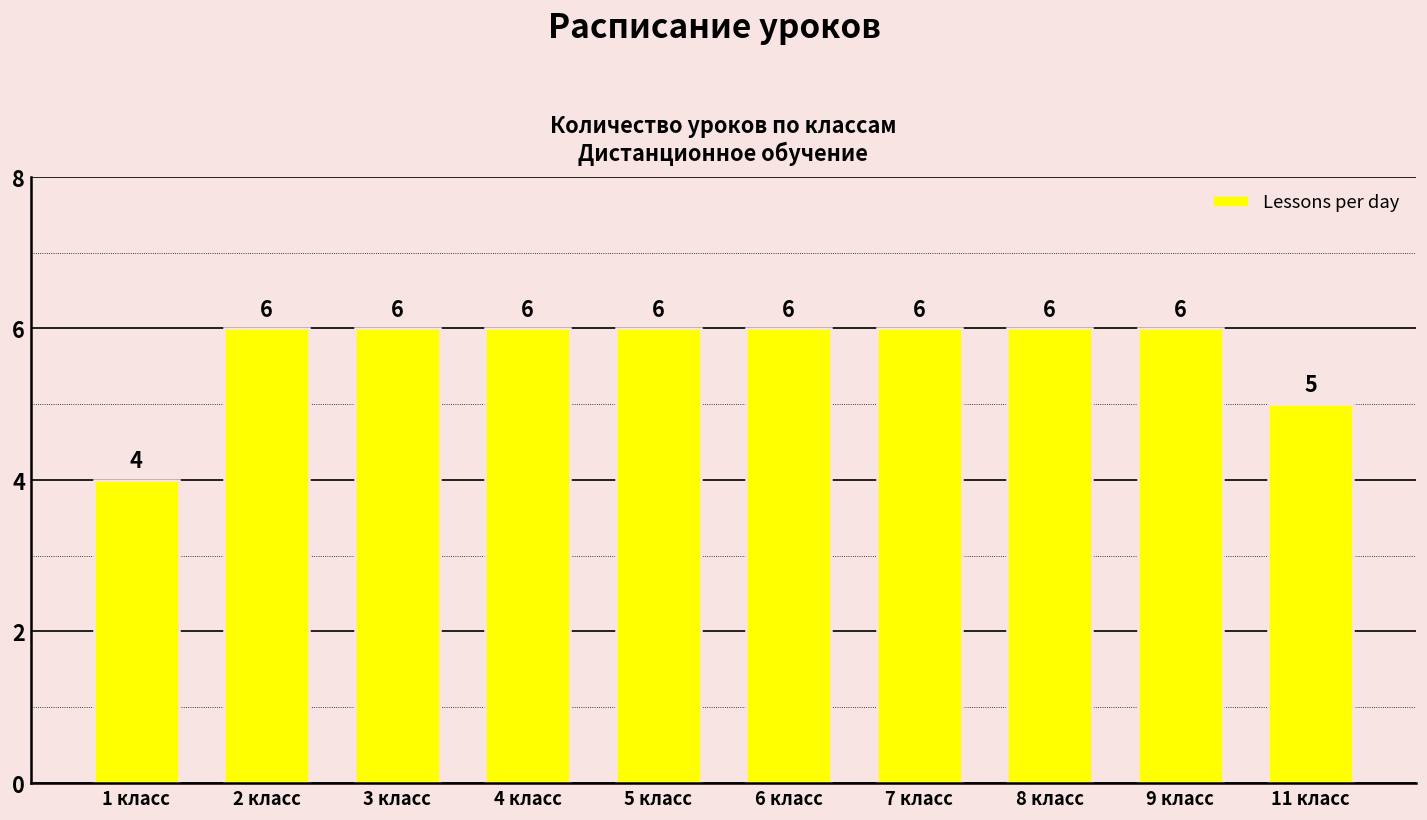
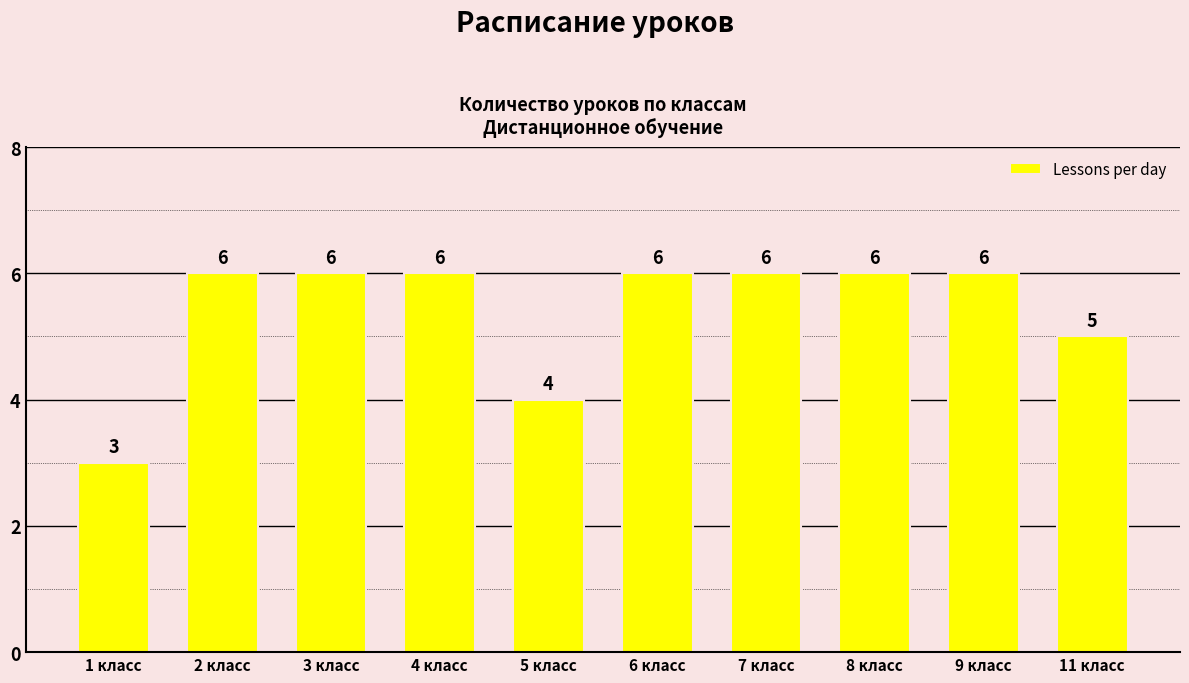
  {
-   "1 класс": 4,
+   "1 класс": 3,
    "2 класс": 6,
    "3 класс": 6,
    "4 класс": 6,
-   "5 класс": 6,
+   "5 класс": 4,
    "6 класс": 6,
    "7 класс": 6,
    "8 класс": 6,
    "9 класс": 6,
    "11 класс": 5
  }
